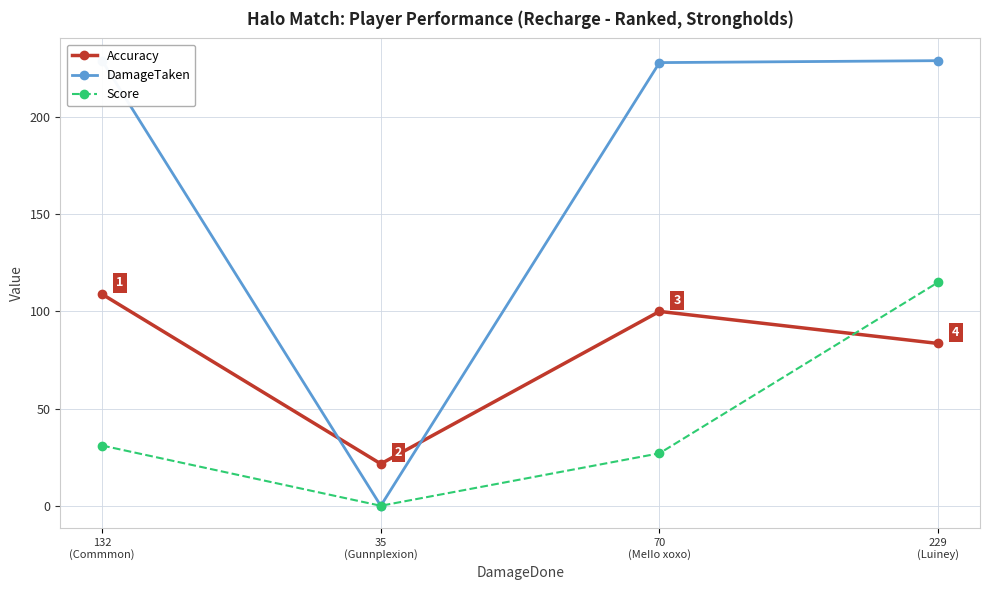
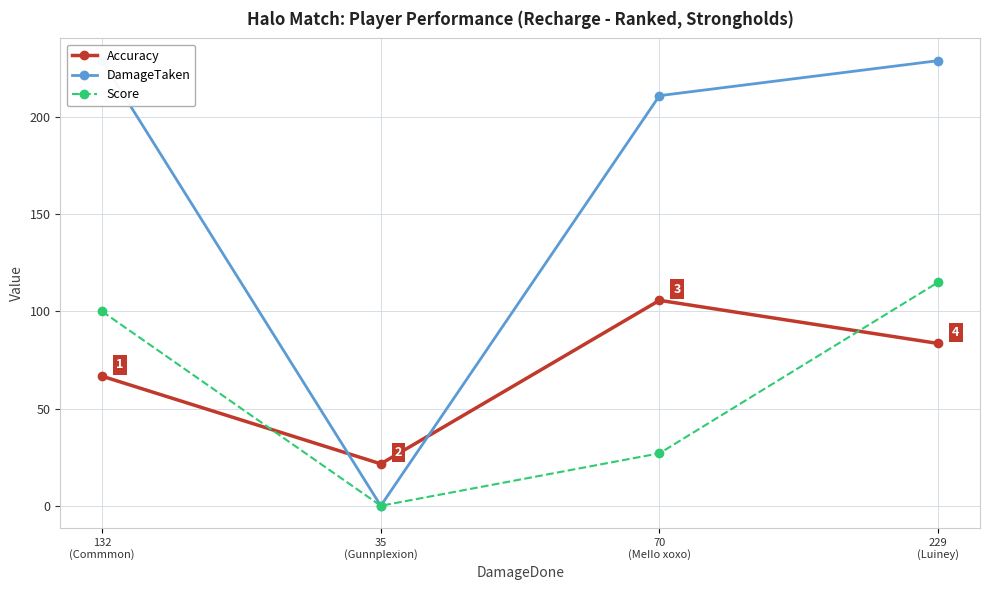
  {
    "Accuracy": {
-     "132 (Commmon)": 109,
-     "70 (MeIIo xoxo)": 100
+     "132 (Commmon)": 67,
+     "70 (MeIIo xoxo)": 106
    },
    "DamageTaken": {
-     "70 (MeIIo xoxo)": 228,
+     "70 (MeIIo xoxo)": 211,
      "229 (Luiney)": 229
    },
    "Score": {
-     "132 (Commmon)": 31,
+     "132 (Commmon)": 100,
      "70 (MeIIo xoxo)": 27,
      "229 (Luiney)": 115
    }
  }
